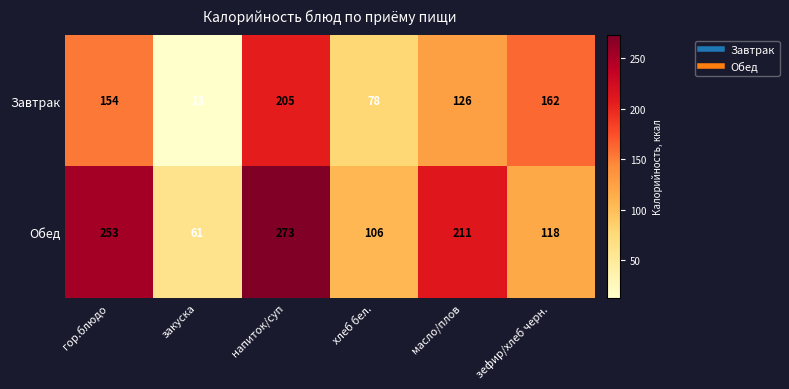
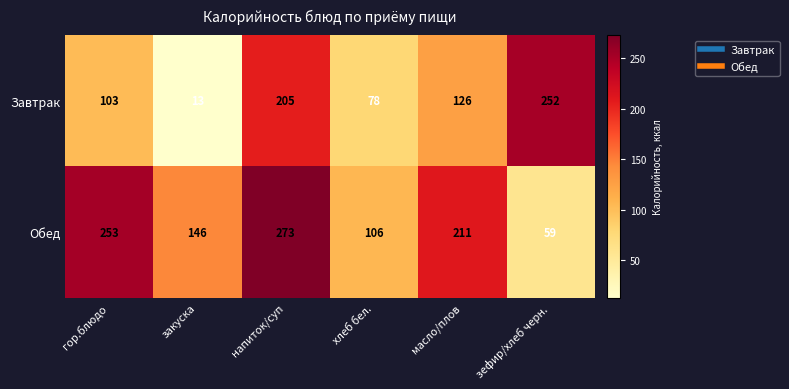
  {
    "Завтрак": {
-     "гор.блюдо": 154,
+     "гор.блюдо": 103,
      "закуска": 13,
      "напиток/суп": 205,
      "хлеб бел.": 78,
      "масло/плов": 126,
-     "зефир/хлеб черн.": 162
+     "зефир/хлеб черн.": 252
    },
    "Обед": {
      "гор.блюдо": 253,
-     "закуска": 61,
+     "закуска": 146,
      "напиток/суп": 273,
      "хлеб бел.": 106,
      "масло/плов": 211,
-     "зефир/хлеб черн.": 118
+     "зефир/хлеб черн.": 59
    }
  }
